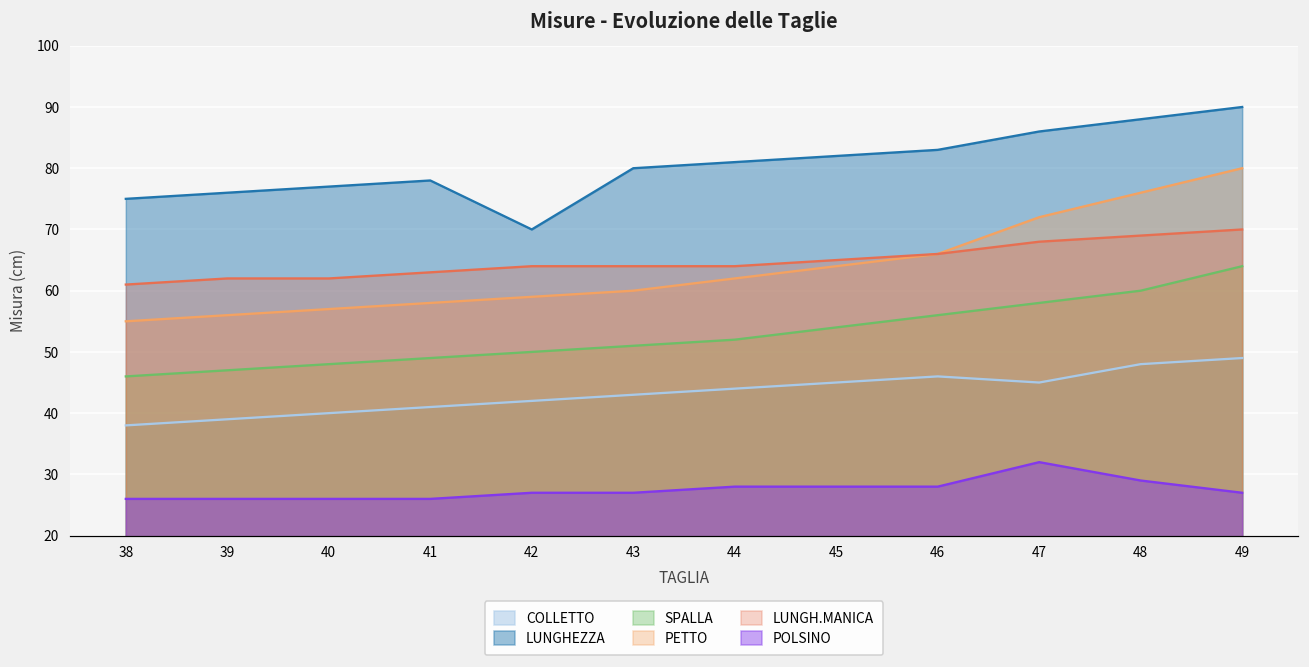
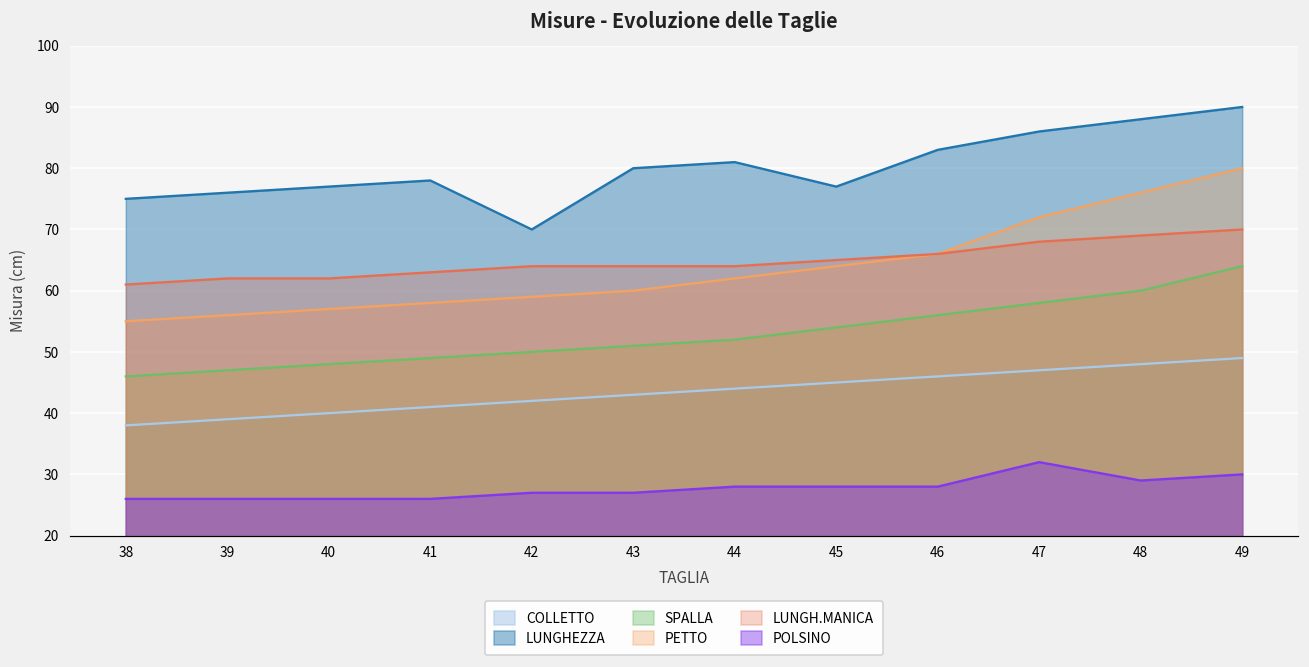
  {
    "COLLETTO": {
      "38": 38,
      "39": 39,
      "40": 40,
      "41": 41,
      "42": 42,
      "43": 43,
      "44": 44,
      "45": 45,
      "46": 46,
-     "47": 45,
+     "47": 47,
      "48": 48,
      "49": 49
    },
    "LUNGHEZZA": {
      "38": 75,
      "39": 76,
      "40": 77,
      "41": 78,
      "42": 70,
      "43": 80,
      "44": 81,
-     "45": 82,
+     "45": 77,
      "46": 83,
      "47": 86,
      "48": 88,
      "49": 90
    },
    "SPALLA": {
      "38": 46,
      "39": 47,
      "40": 48,
      "41": 49,
      "42": 50,
      "43": 51,
      "44": 52,
      "45": 54,
      "46": 56,
      "47": 58,
      "48": 60,
      "49": 64
    },
    "POLSINO": {
      "38": 26,
      "39": 26,
      "40": 26,
      "41": 26,
      "42": 27,
      "43": 27,
      "44": 28,
      "45": 28,
      "46": 28,
      "47": 32,
      "48": 29,
-     "49": 27
+     "49": 30
    }
  }
